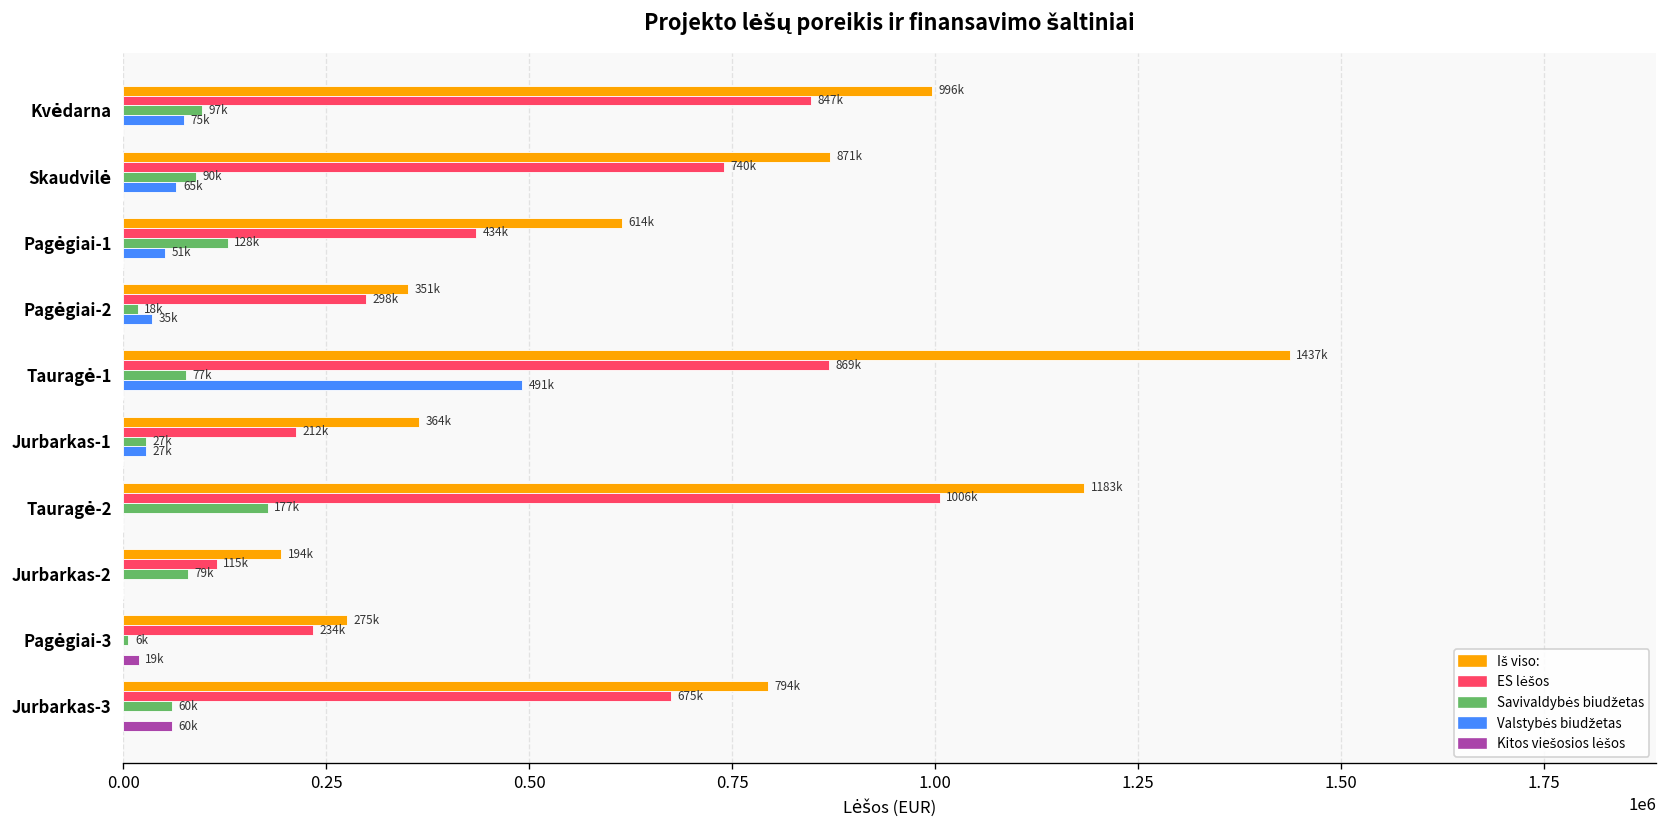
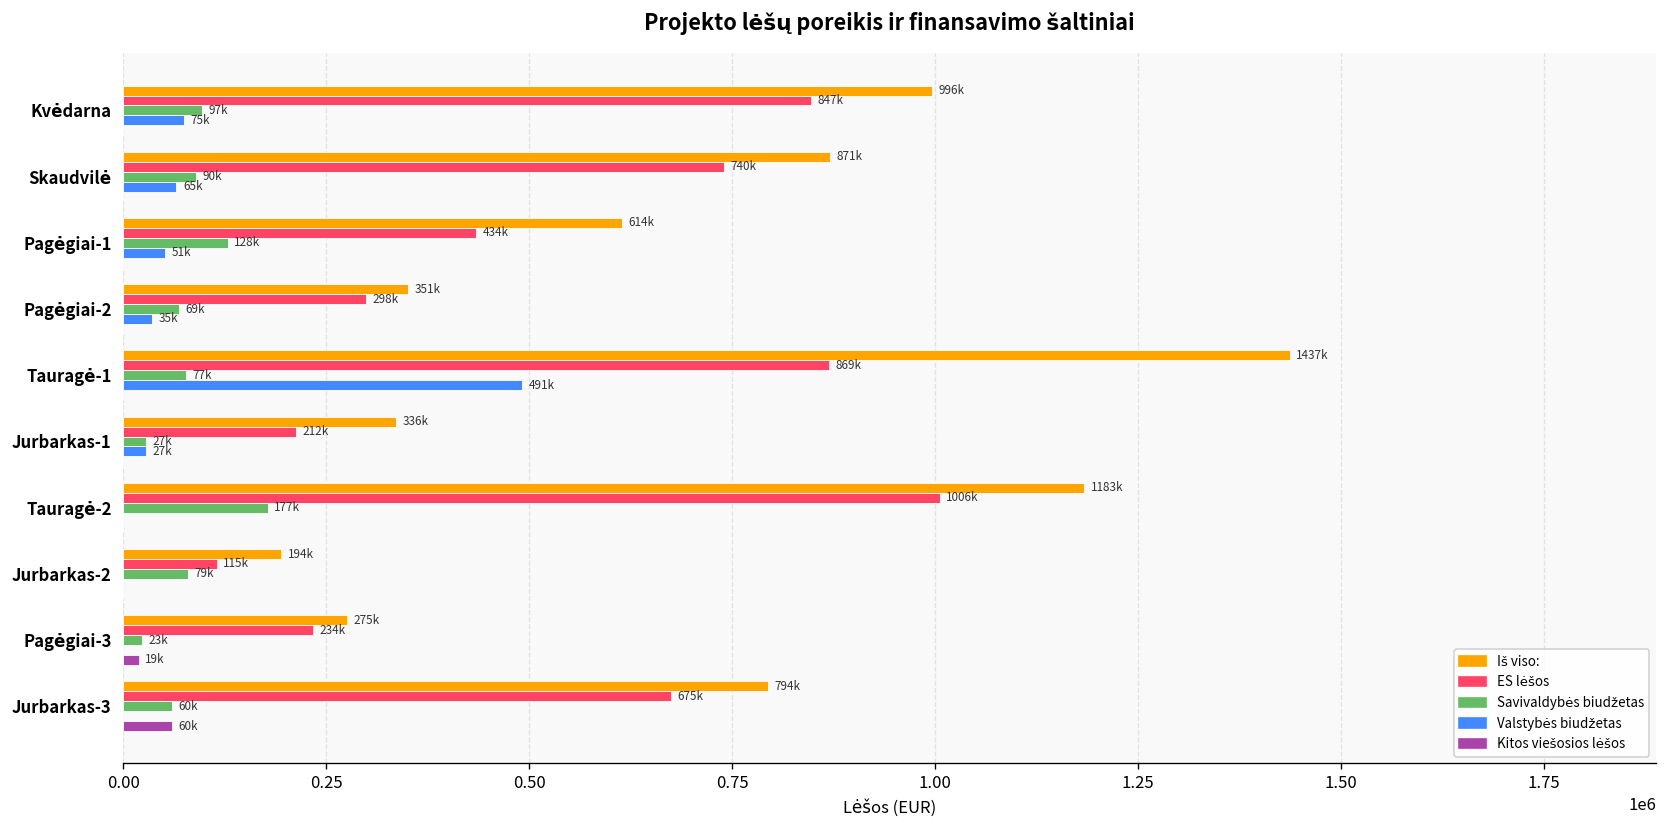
  {
    "Iš viso:": {
      "Kvėdarna": "996k",
      "Skaudvilė": "871k",
      "Pagėgiai-1": "614k",
      "Pagėgiai-2": "351k",
      "Tauragė-1": "1437k",
-     "Jurbarkas-1": "364k",
+     "Jurbarkas-1": "336k",
      "Tauragė-2": "1183k",
      "Jurbarkas-2": "194k",
      "Pagėgiai-3": "275k",
      "Jurbarkas-3": "794k"
    },
    "ES lėšos": {
      "Kvėdarna": "847k",
      "Skaudvilė": "740k",
      "Pagėgiai-1": "434k",
      "Pagėgiai-2": "298k",
      "Tauragė-1": "869k",
      "Jurbarkas-1": "212k",
      "Tauragė-2": "1006k",
      "Jurbarkas-2": "115k",
      "Pagėgiai-3": "234k",
      "Jurbarkas-3": "675k"
    },
    "Savivaldybės biudžetas": {
      "Kvėdarna": "97k",
      "Skaudvilė": "90k",
      "Pagėgiai-1": "128k",
-     "Pagėgiai-2": "18k",
+     "Pagėgiai-2": "69k",
      "Tauragė-1": "77k",
      "Tauragė-2": "177k",
      "Jurbarkas-2": "79k",
-     "Pagėgiai-3": "6k",
+     "Pagėgiai-3": "23k",
      "Jurbarkas-3": "60k"
    },
    "Valstybės biudžetas": {
      "Kvėdarna": "75k",
      "Skaudvilė": "65k",
      "Pagėgiai-1": "51k",
      "Pagėgiai-2": "35k",
      "Tauragė-1": "491k"
    },
    "Kitos viešosios lėšos": {
      "Pagėgiai-3": "19k",
      "Jurbarkas-3": "60k"
    }
  }
